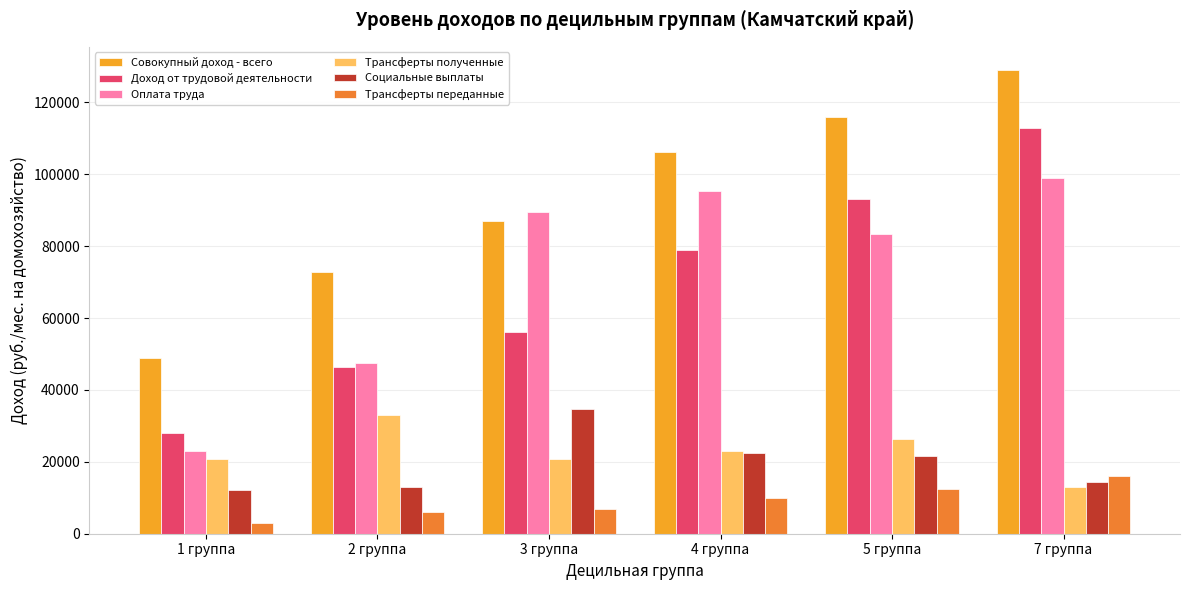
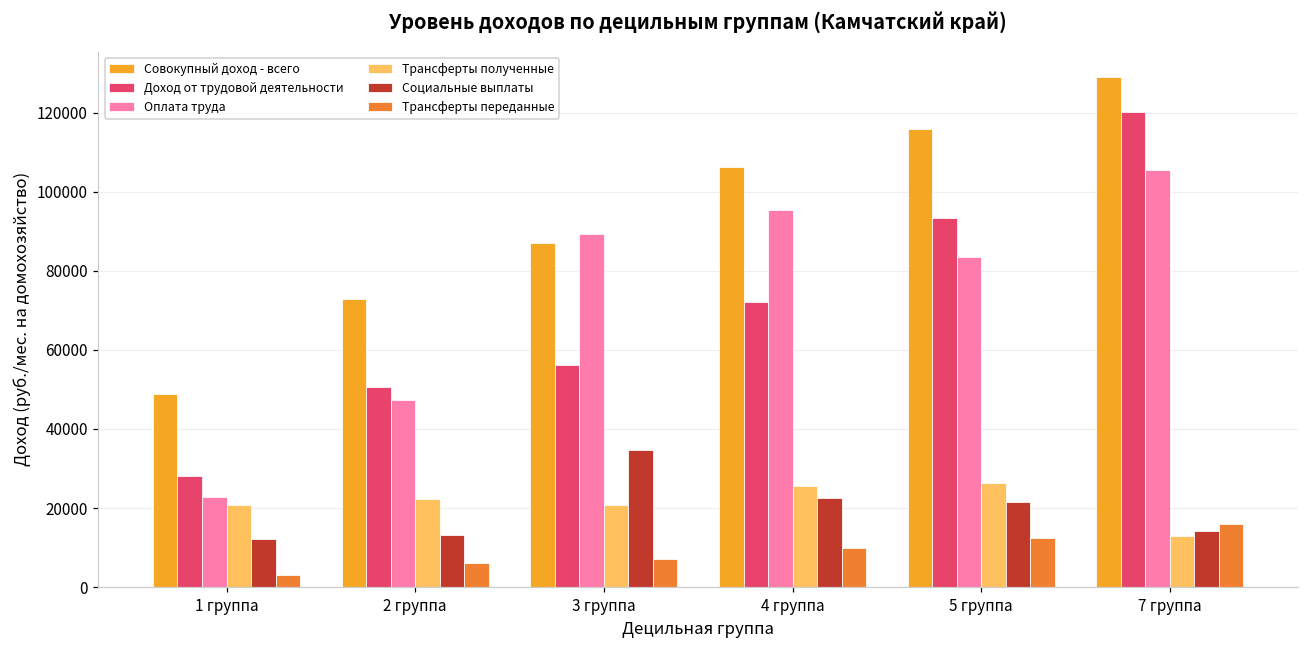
  {
    "Доход от трудовой деятельности": {
      "1 группа": 28000,
-     "2 группа": 46000,
+     "2 группа": 51000,
      "3 группа": 56000,
-     "4 группа": 79000,
+     "4 группа": 72000,
      "5 группа": 93000,
-     "7 группа": 113000
+     "7 группа": 120000
    },
    "Оплата труда": {
      "1 группа": 23000,
      "2 группа": 47000,
      "3 группа": 89000,
      "4 группа": 95000,
      "5 группа": 83000,
-     "7 группа": 99000
+     "7 группа": 105000
    },
    "Трансферты полученные": {
      "1 группа": 21000,
-     "2 группа": 33000,
+     "2 группа": 22000,
      "3 группа": 21000,
-     "4 группа": 23000,
+     "4 группа": 26000,
      "5 группа": 26000,
      "7 группа": 13000
    },
    "Социальные выплаты": {
      "1 группа": 12000,
      "2 группа": 13000,
      "3 группа": 35000,
      "4 группа": 22000,
      "5 группа": 22000,
      "7 группа": 14000
    }
  }
